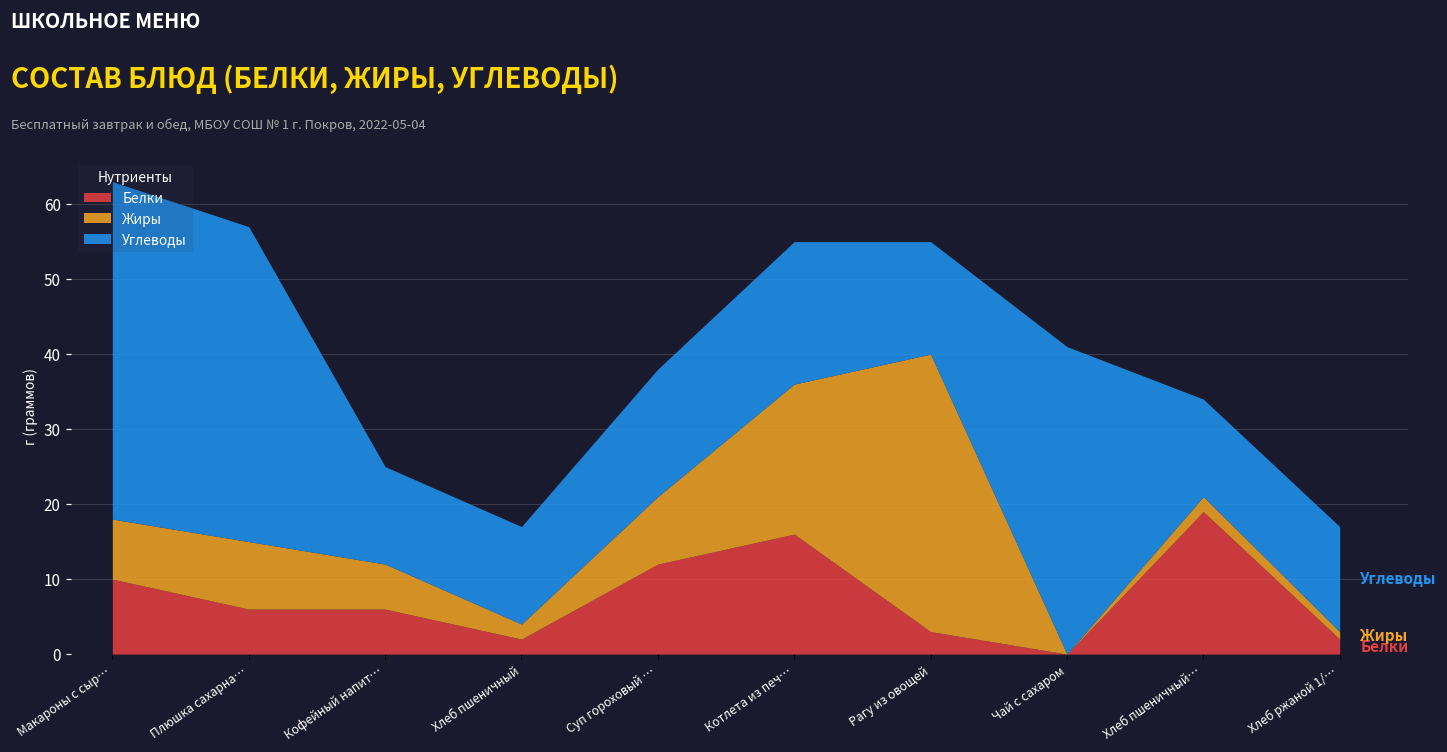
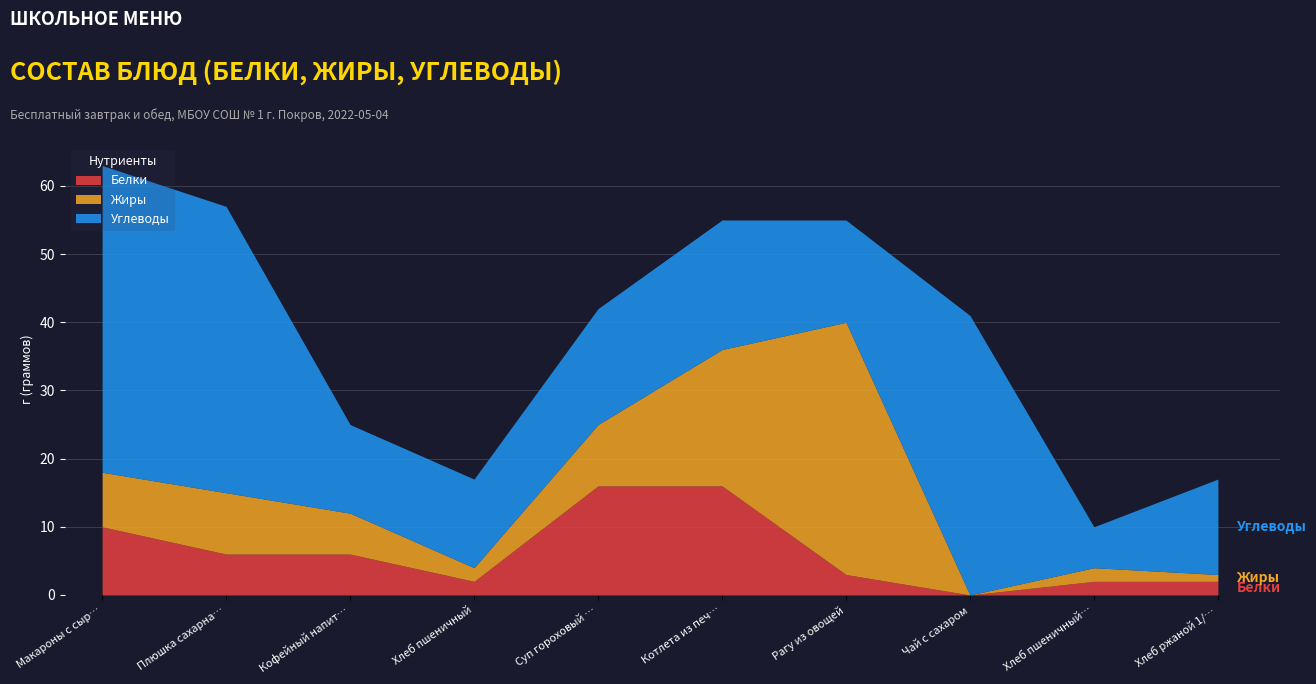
  {
    "Белки": {
      "Макароны с сыр…": 10,
      "Плюшка сахарна…": 6,
      "Кофейный напит…": 6,
      "Хлеб пшеничный": 2,
-     "Суп гороховый …": 12,
+     "Суп гороховый …": 16,
      "Котлета из печ…": 16,
      "Рагу из овощей": 3,
-     "Хлеб пшеничный…": 19,
+     "Хлеб пшеничный…": 2,
      "Хлеб ржаной 1/…": 2
    },
    "Жиры": {
      "Макароны с сыр…": 8,
      "Плюшка сахарна…": 9,
      "Кофейный напит…": 6,
      "Хлеб пшеничный": 2,
      "Суп гороховый …": 9,
      "Котлета из печ…": 20,
      "Рагу из овощей": 37,
      "Хлеб пшеничный…": 2,
      "Хлеб ржаной 1/…": 1
    },
    "Углеводы": {
      "Плюшка сахарна…": 42,
      "Кофейный напит…": 13,
      "Хлеб пшеничный": 13,
      "Суп гороховый …": 17,
      "Котлета из печ…": 19,
      "Рагу из овощей": 15,
      "Чай с сахаром": 41,
-     "Хлеб пшеничный…": 13,
+     "Хлеб пшеничный…": 6,
      "Хлеб ржаной 1/…": 14
    }
  }
